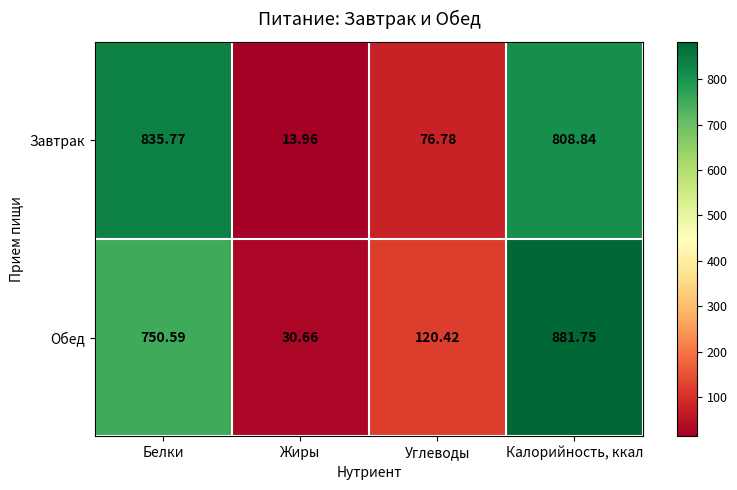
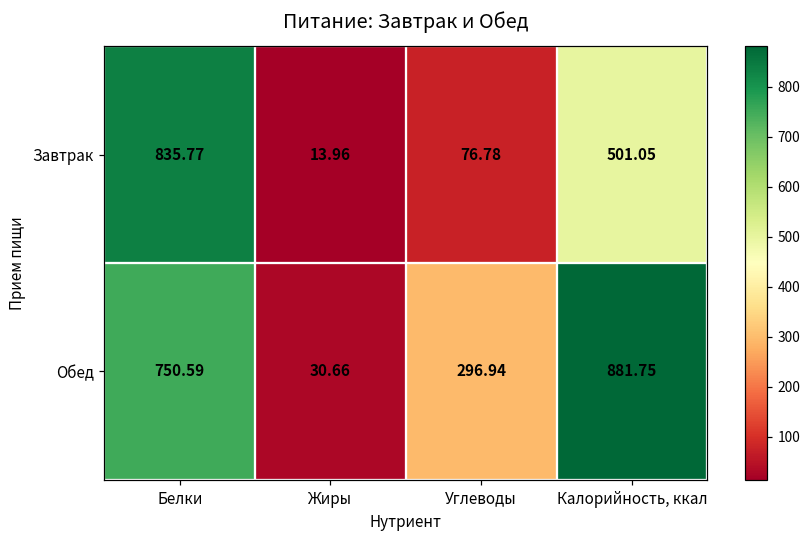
  {
    "Завтрак": {
      "Белки": 835.77,
      "Жиры": 13.96,
      "Углеводы": 76.78,
-     "Калорийность, ккал": 808.84
+     "Калорийность, ккал": 501.05
    },
    "Обед": {
      "Белки": 750.59,
      "Жиры": 30.66,
-     "Углеводы": 120.42,
+     "Углеводы": 296.94,
      "Калорийность, ккал": 881.75
    }
  }
